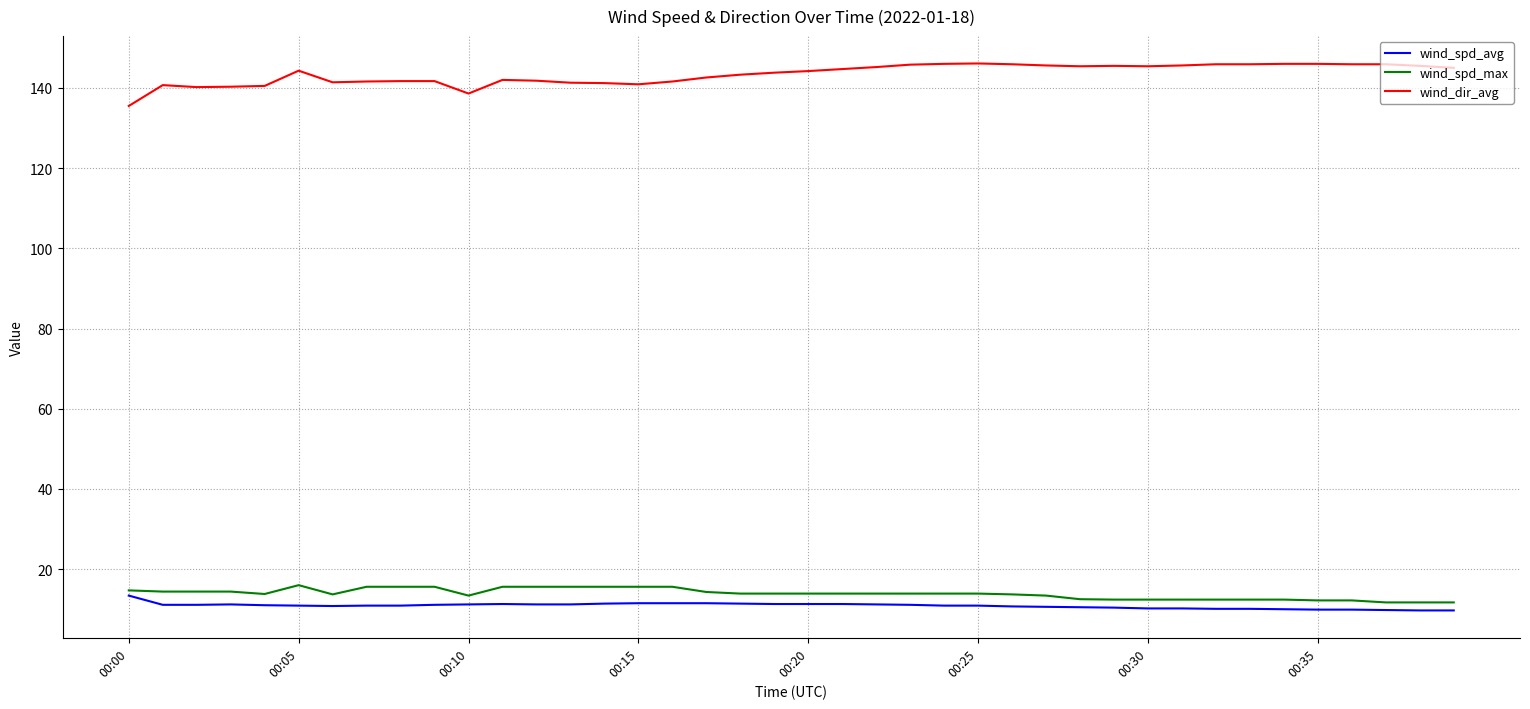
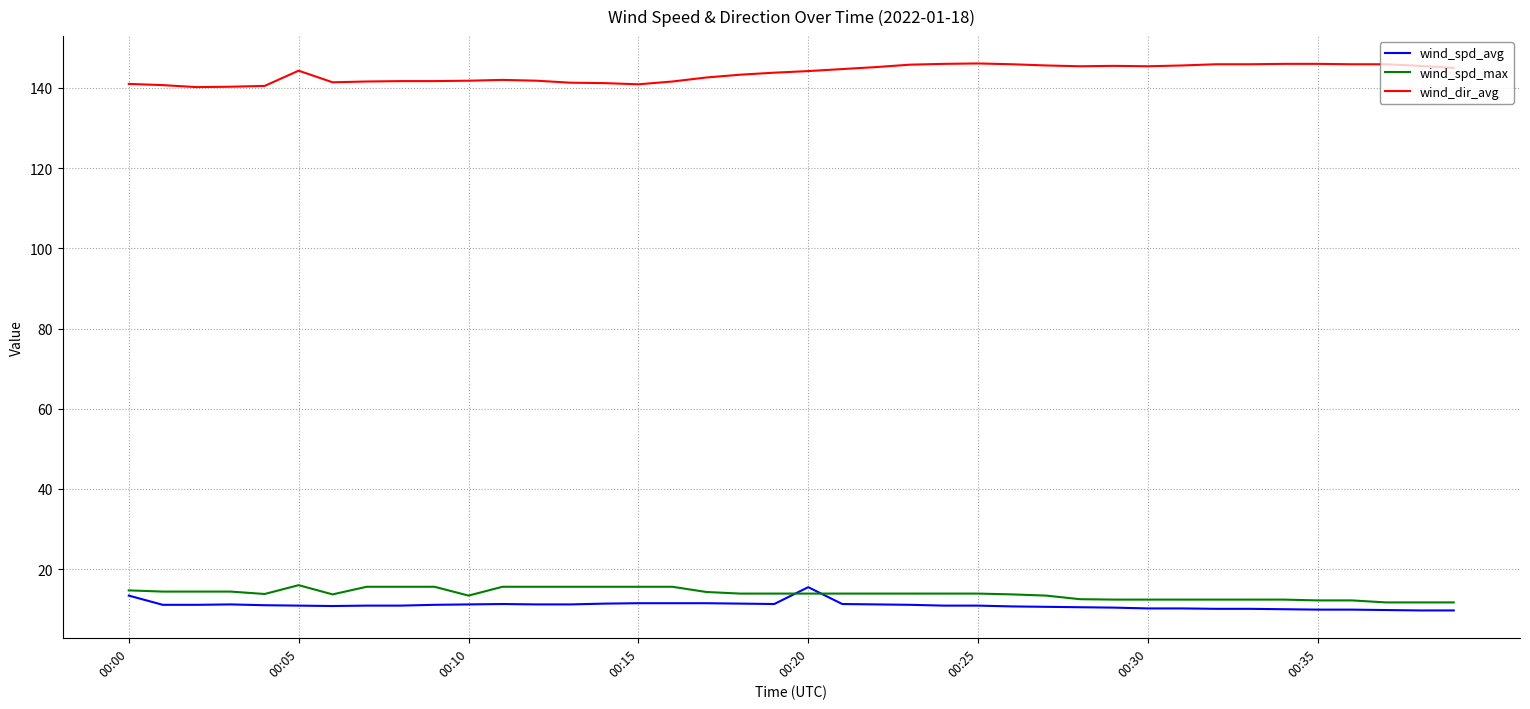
  {
    "wind_spd_avg": {
      "00:00": 13,
      "00:05": 11,
      "00:10": 11,
      "00:15": 12,
-     "00:20": 11,
+     "00:20": 16,
      "00:25": 11,
      "00:30": 10,
      "00:35": 10
    },
    "wind_spd_max": {
      "00:00": 15,
      "00:05": 16,
      "00:10": 13,
      "00:15": 16,
      "00:20": 14,
      "00:25": 14,
      "00:30": 12,
      "00:35": 12
    },
    "wind_dir_avg": {
-     "00:00": 136,
+     "00:00": 141,
      "00:05": 144,
-     "00:10": 139,
+     "00:10": 142,
      "00:15": 141,
      "00:20": 144,
      "00:25": 146,
      "00:30": 145,
      "00:35": 146
    }
  }
